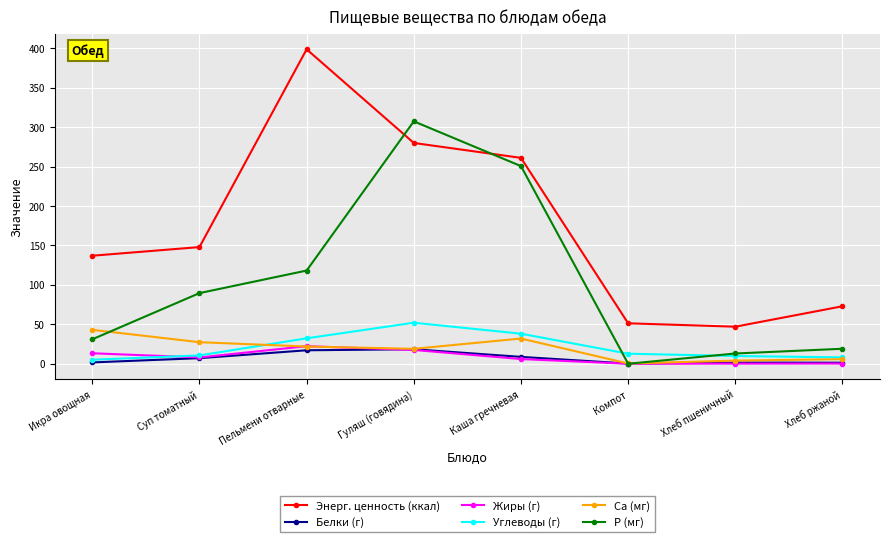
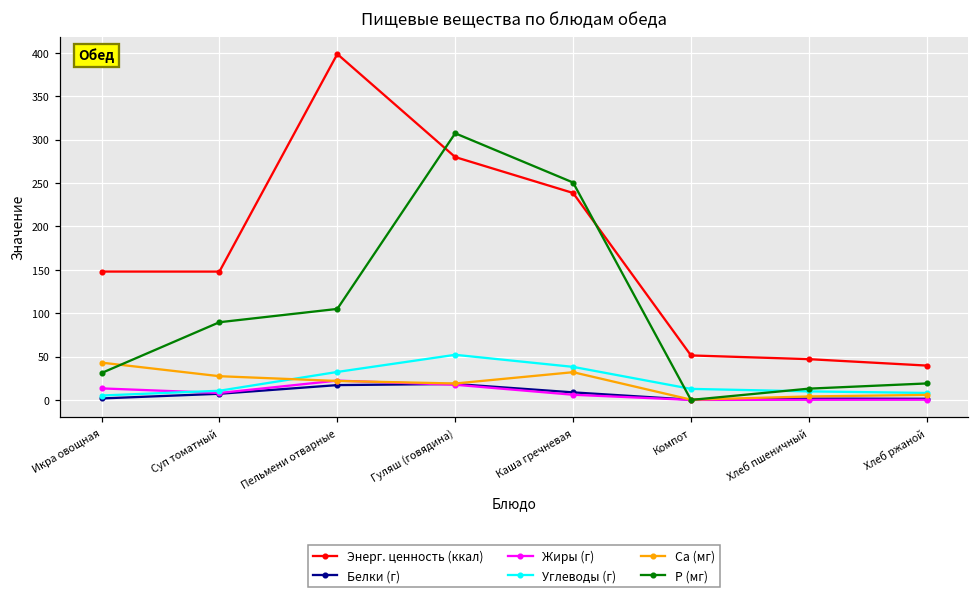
  {
    "Энерг. ценность (ккал)": {
-     "Икра овощная": 140,
+     "Икра овощная": 150,
      "Суп томатный": 150,
      "Пельмени отварные": 400,
      "Гуляш (говядина)": 280,
-     "Каша гречневая": 260,
+     "Каша гречневая": 240,
      "Компот": 50,
      "Хлеб пшеничный": 50,
-     "Хлеб ржаной": 70
+     "Хлеб ржаной": 40
    },
    "Белки (г)": {
      "Икра овощная": 0,
      "Пельмени отварные": 20
    },
    "Жиры (г)": {
      "Икра овощная": 10
    },
    "Углеводы (г)": {
      "Икра овощная": 10,
      "Пельмени отварные": 30,
      "Гуляш (говядина)": 50,
      "Каша гречневая": 40,
      "Компот": 10
    },
    "Ca (мг)": {
      "Икра овощная": 40,
      "Суп томатный": 30,
      "Каша гречневая": 30
    },
    "P (мг)": {
      "Икра овощная": 30,
      "Суп томатный": 90,
-     "Пельмени отварные": 120,
+     "Пельмени отварные": 100,
      "Гуляш (говядина)": 310,
      "Каша гречневая": 250,
      "Хлеб ржаной": 20
    }
  }
